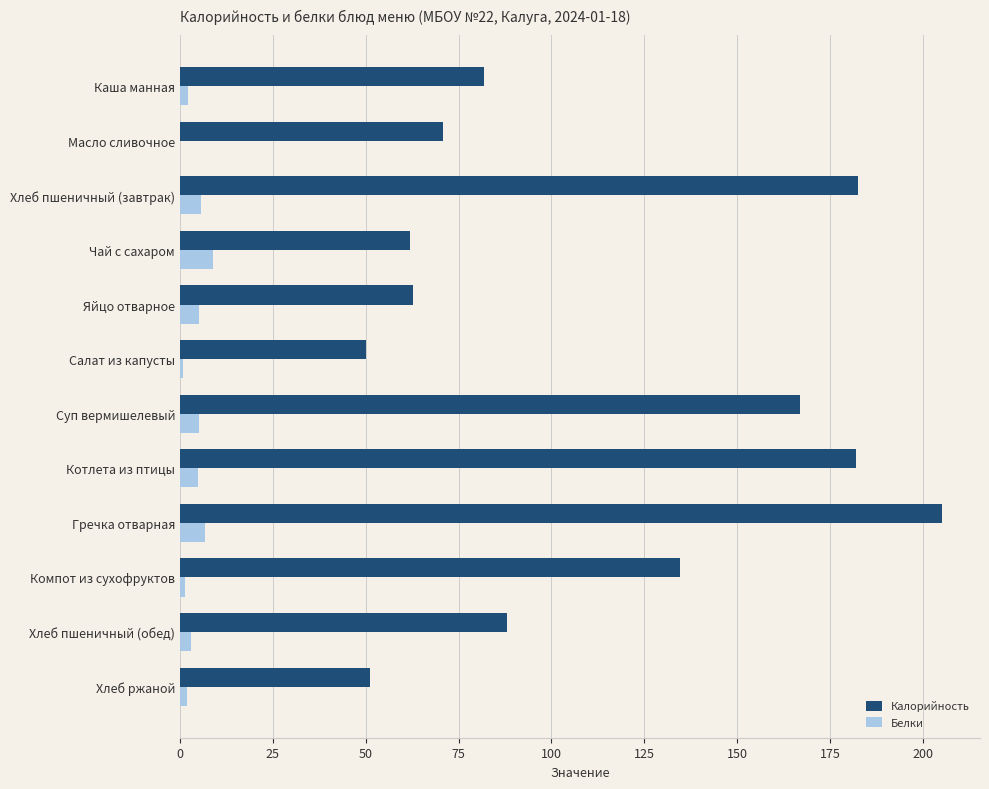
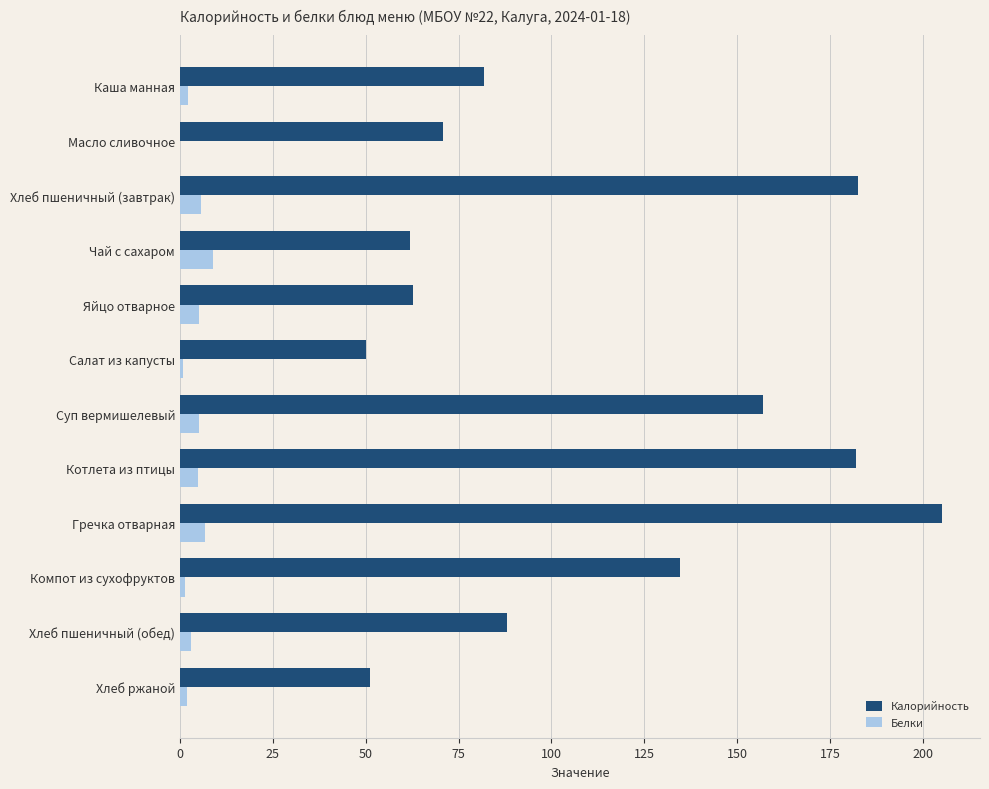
  {
    "Калорийность": {
      "Каша манная": 82,
      "Масло сливочное": 71,
      "Хлеб пшеничный (завтрак)": 183,
      "Чай с сахаром": 62,
      "Яйцо отварное": 63,
      "Салат из капусты": 50,
-     "Суп вермишелевый": 167,
+     "Суп вермишелевый": 157,
      "Котлета из птицы": 182,
      "Гречка отварная": 205,
      "Компот из сухофруктов": 135,
      "Хлеб пшеничный (обед)": 88,
      "Хлеб ржаной": 51
    },
    "Белки": {
      "Каша манная": 2,
      "Хлеб пшеничный (завтрак)": 6,
      "Чай с сахаром": 9,
      "Яйцо отварное": 5,
      "Салат из капусты": 1,
      "Суп вермишелевый": 5,
      "Котлета из птицы": 5,
      "Гречка отварная": 7,
      "Компот из сухофруктов": 1,
      "Хлеб пшеничный (обед)": 3,
      "Хлеб ржаной": 2
    }
  }
